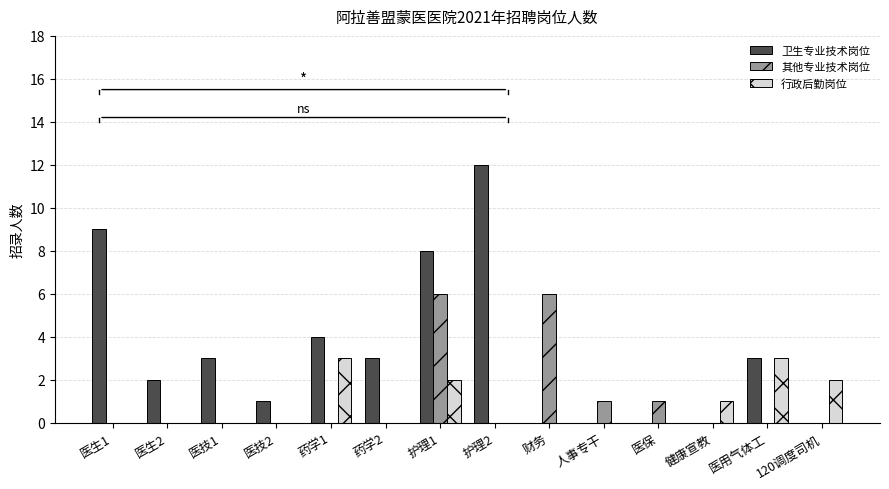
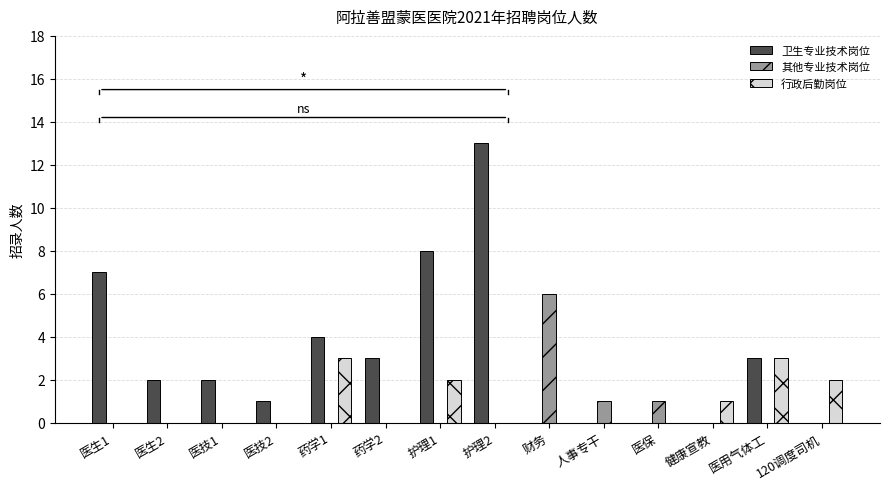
  {
    "卫生专业技术岗位": {
-     "医生1": 9,
+     "医生1": 7,
      "医生2": 2,
-     "医技1": 3,
+     "医技1": 2,
      "医技2": 1,
      "药学1": 4,
      "药学2": 3,
      "护理1": 8,
-     "护理2": 12,
+     "护理2": 13,
      "财务": 0,
      "人事专干": 0,
      "医保": 0,
      "健康宣教": 0,
      "医用气体工": 3,
      "120调度司机": 0
    },
    "其他专业技术岗位": {
      "医生1": 0,
      "医生2": 0,
      "医技1": 0,
      "医技2": 0,
      "药学1": 0,
      "药学2": 0,
-     "护理1": 6,
+     "护理1": 0,
      "护理2": 0,
      "财务": 6,
      "人事专干": 1,
      "医保": 1,
      "健康宣教": 0,
      "医用气体工": 0,
      "120调度司机": 0
    },
    "行政后勤岗位": {
      "医生1": 0,
      "医生2": 0,
      "医技1": 0,
      "医技2": 0,
      "药学1": 3,
      "药学2": 0,
      "护理1": 2,
      "护理2": 0,
      "财务": 0,
      "人事专干": 0,
      "医保": 0,
      "健康宣教": 1,
      "医用气体工": 3,
      "120调度司机": 2
    }
  }
